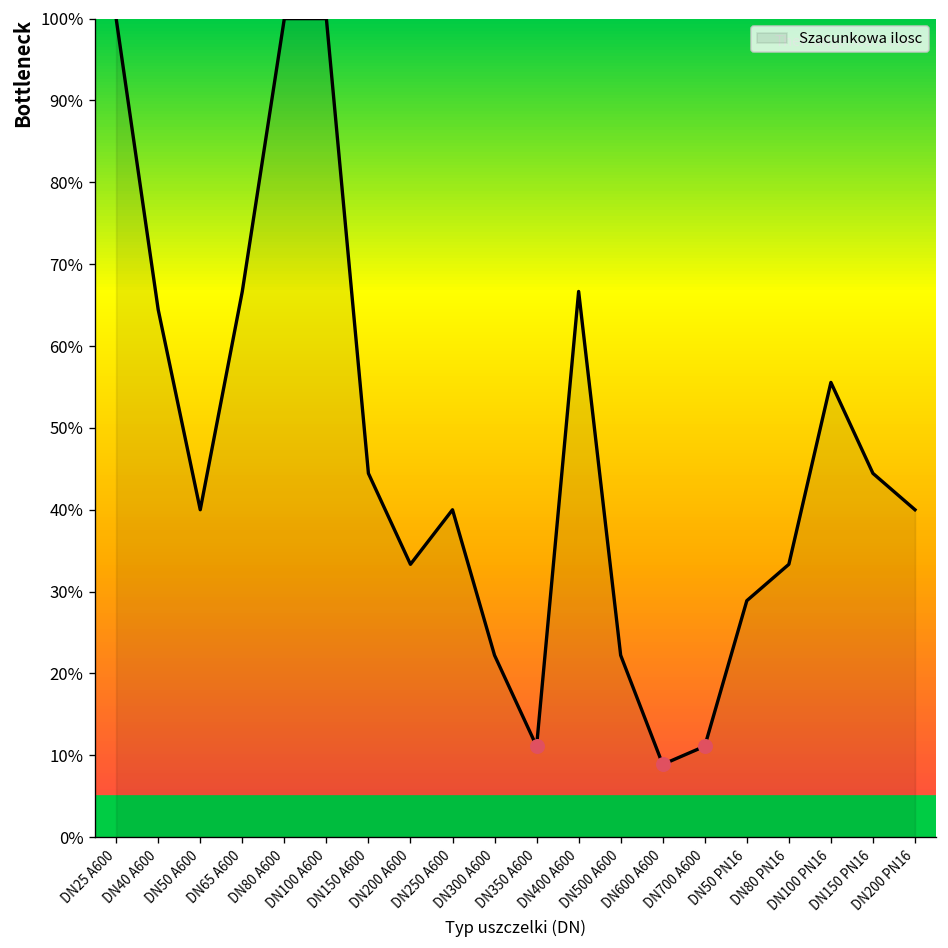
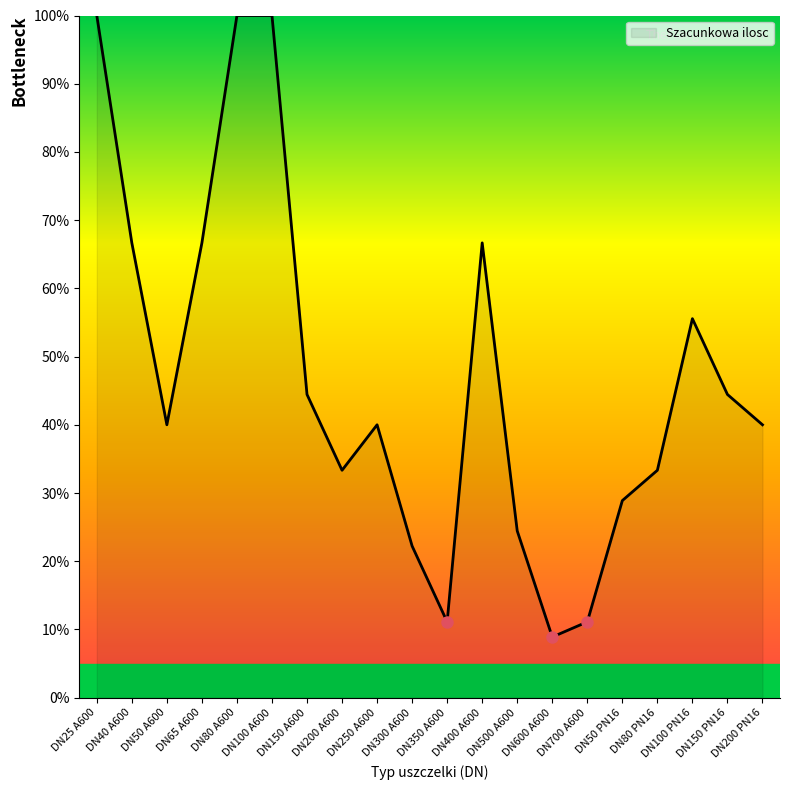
  {
    "Szacunkowa ilosc": {
      "DN25 A600": "100%",
-     "DN40 A600": "64%",
+     "DN40 A600": "67%",
      "DN50 A600": "40%",
      "DN65 A600": "67%",
      "DN80 A600": "100%",
      "DN100 A600": "100%",
      "DN150 A600": "44%",
      "DN200 A600": "33%",
      "DN250 A600": "40%",
      "DN300 A600": "22%",
      "DN400 A600": "67%",
-     "DN500 A600": "22%",
+     "DN500 A600": "24%",
      "DN50 PN16": "29%",
      "DN80 PN16": "33%",
      "DN100 PN16": "56%",
      "DN150 PN16": "44%",
      "DN200 PN16": "40%"
    }
  }
